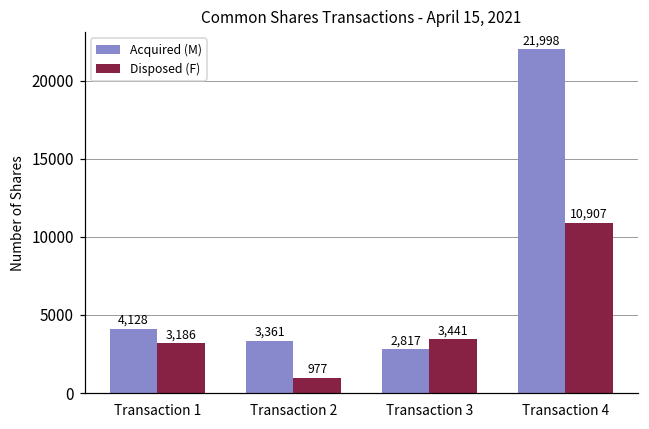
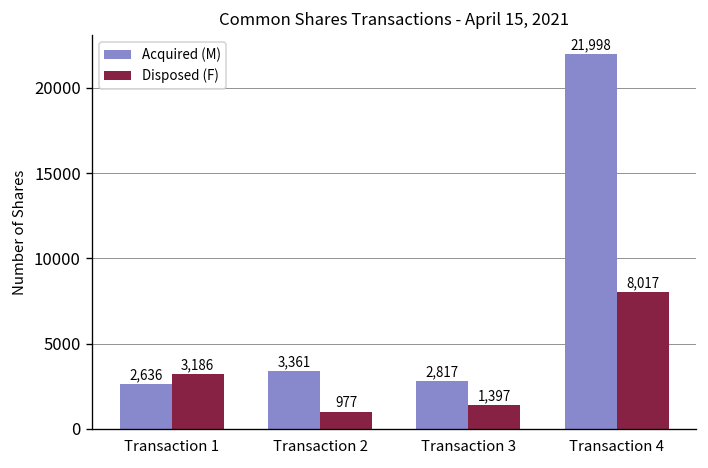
  {
    "Acquired (M)": {
-     "Transaction 1": "4,128",
+     "Transaction 1": "2,636",
      "Transaction 2": "3,361",
      "Transaction 3": "2,817",
      "Transaction 4": "21,998"
    },
    "Disposed (F)": {
      "Transaction 1": "3,186",
      "Transaction 2": "977",
-     "Transaction 3": "3,441",
-     "Transaction 4": "10,907"
+     "Transaction 3": "1,397",
+     "Transaction 4": "8,017"
    }
  }
